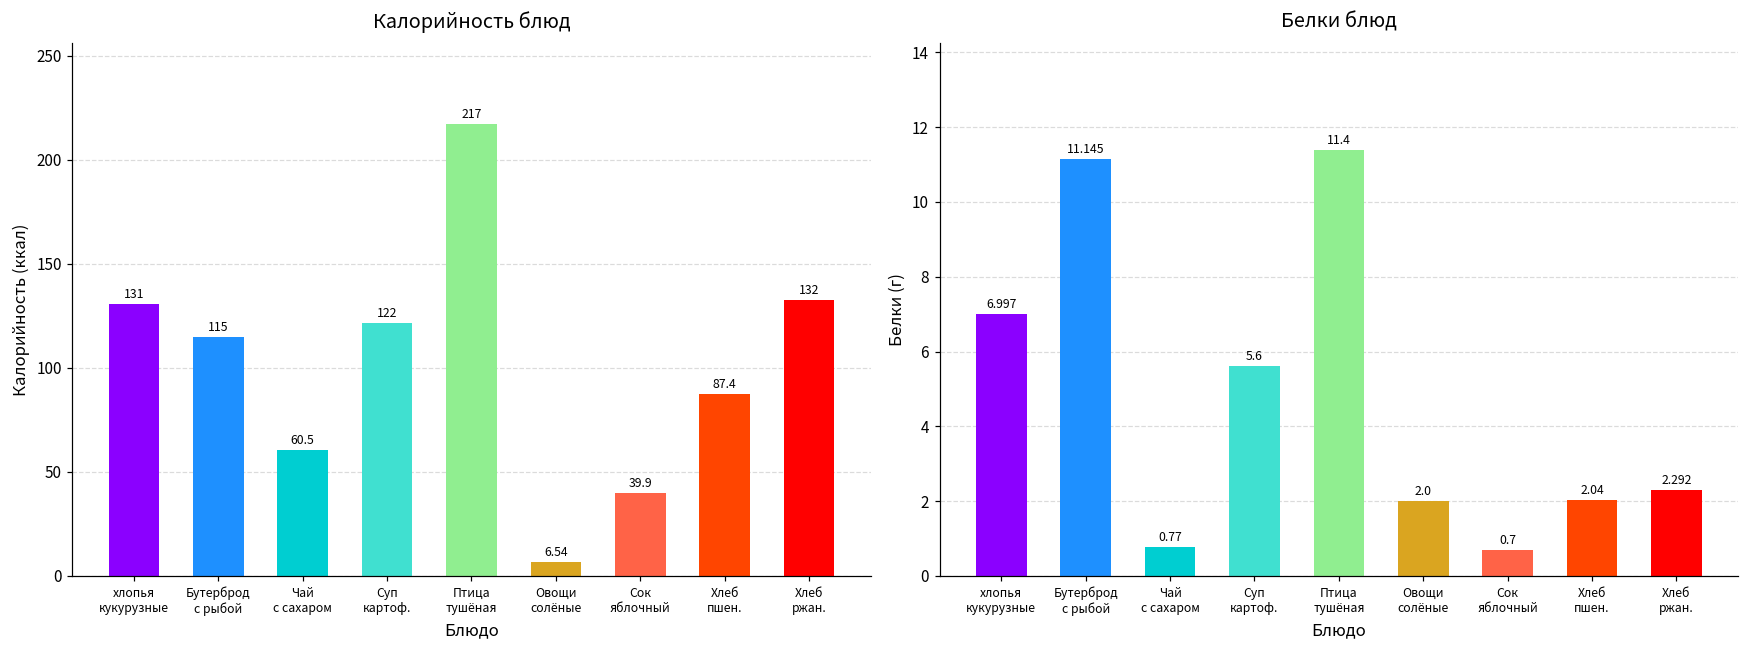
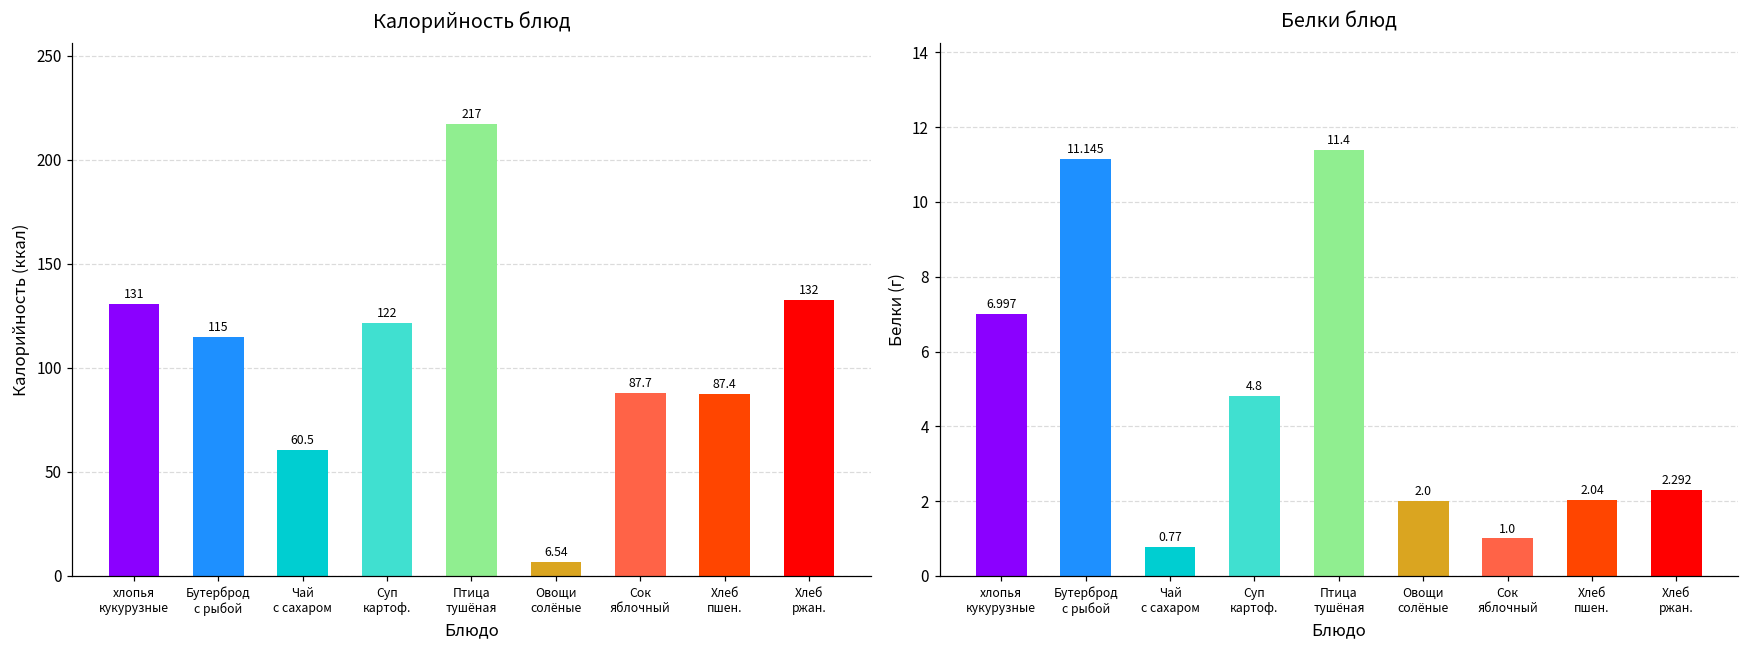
  {
    "Калорийность блюд": {
      "хлопья кукурузные": 131,
      "Бутерброд с рыбой": 115,
      "Чай с сахаром": 60.5,
      "Суп картоф.": 122,
      "Птица тушёная": 217,
      "Овощи солёные": 6.54,
-     "Сок яблочный": 39.9,
+     "Сок яблочный": 87.7,
      "Хлеб пшен.": 87.4,
      "Хлеб ржан.": 132
    },
    "Белки блюд": {
      "хлопья кукурузные": 6.997,
      "Бутерброд с рыбой": 11.145,
      "Чай с сахаром": 0.77,
-     "Суп картоф.": 5.6,
+     "Суп картоф.": 4.8,
      "Птица тушёная": 11.4,
      "Овощи солёные": 2.0,
-     "Сок яблочный": 0.7,
+     "Сок яблочный": 1.0,
      "Хлеб пшен.": 2.04,
      "Хлеб ржан.": 2.292
    }
  }
